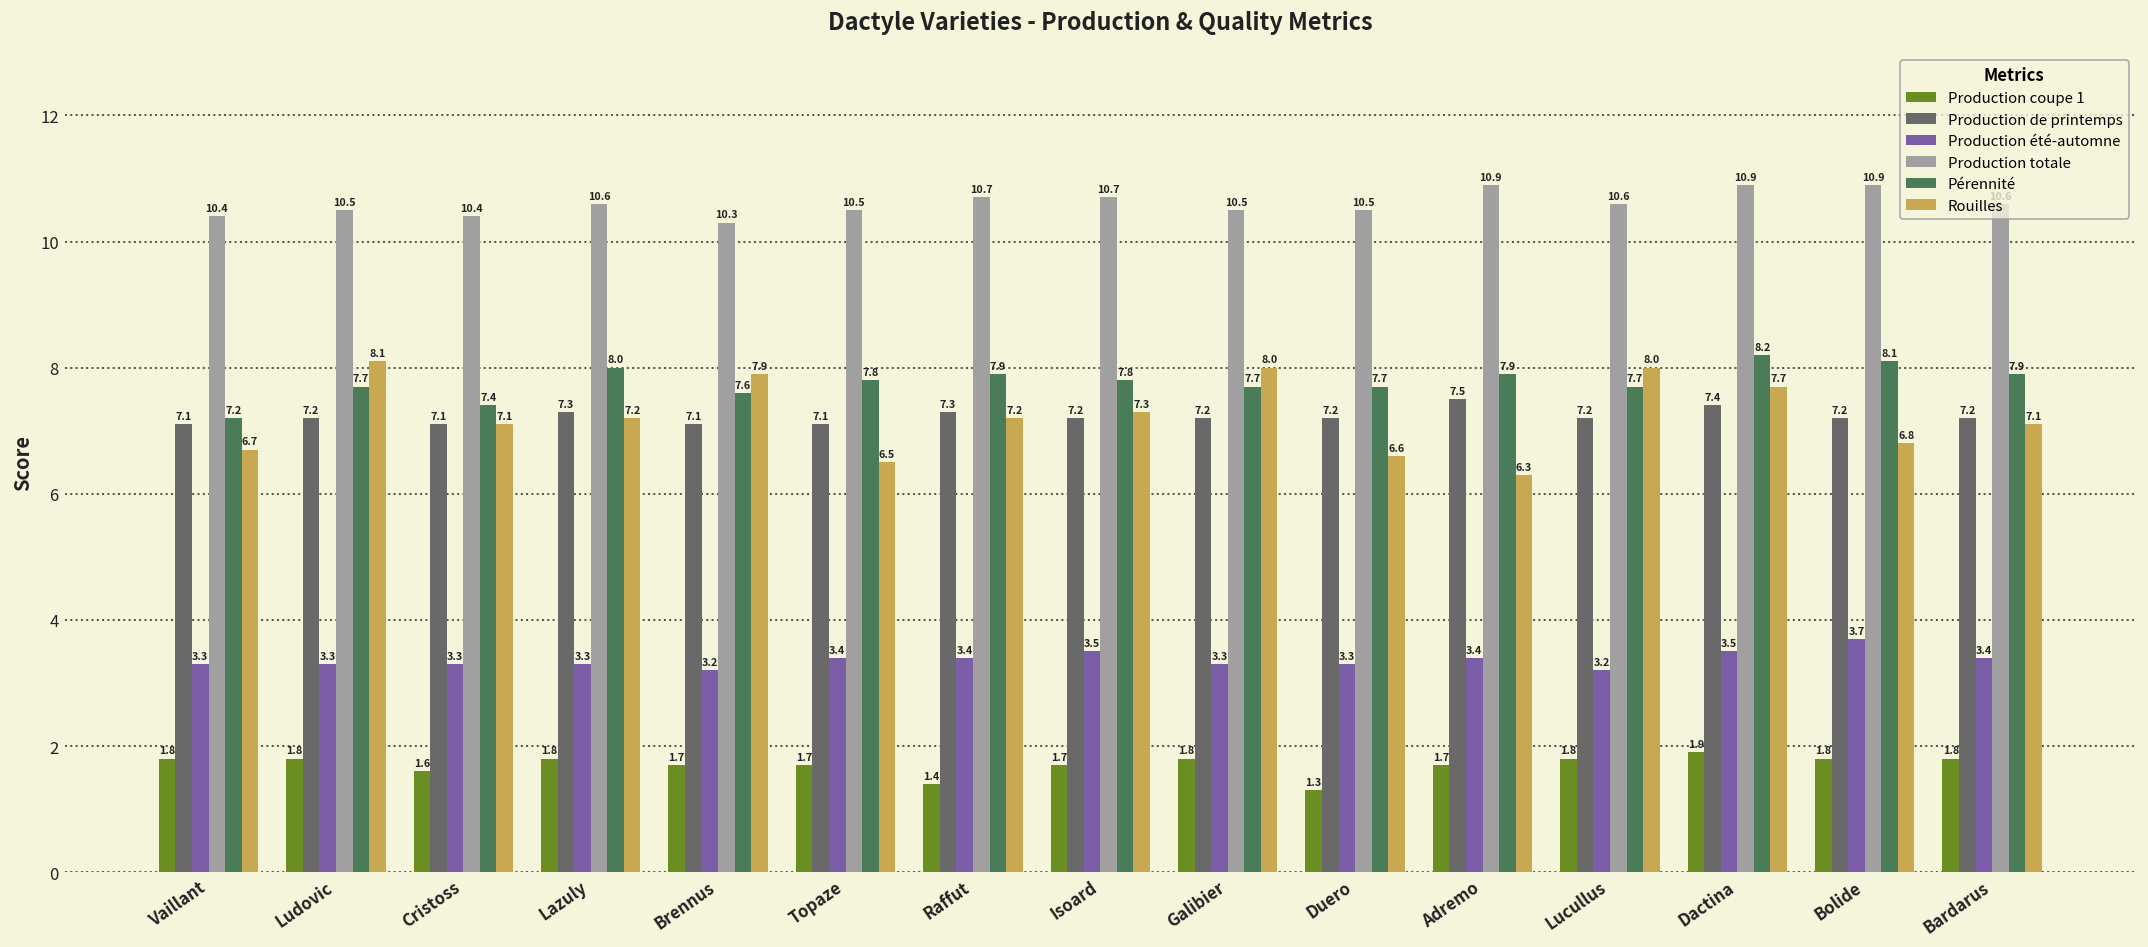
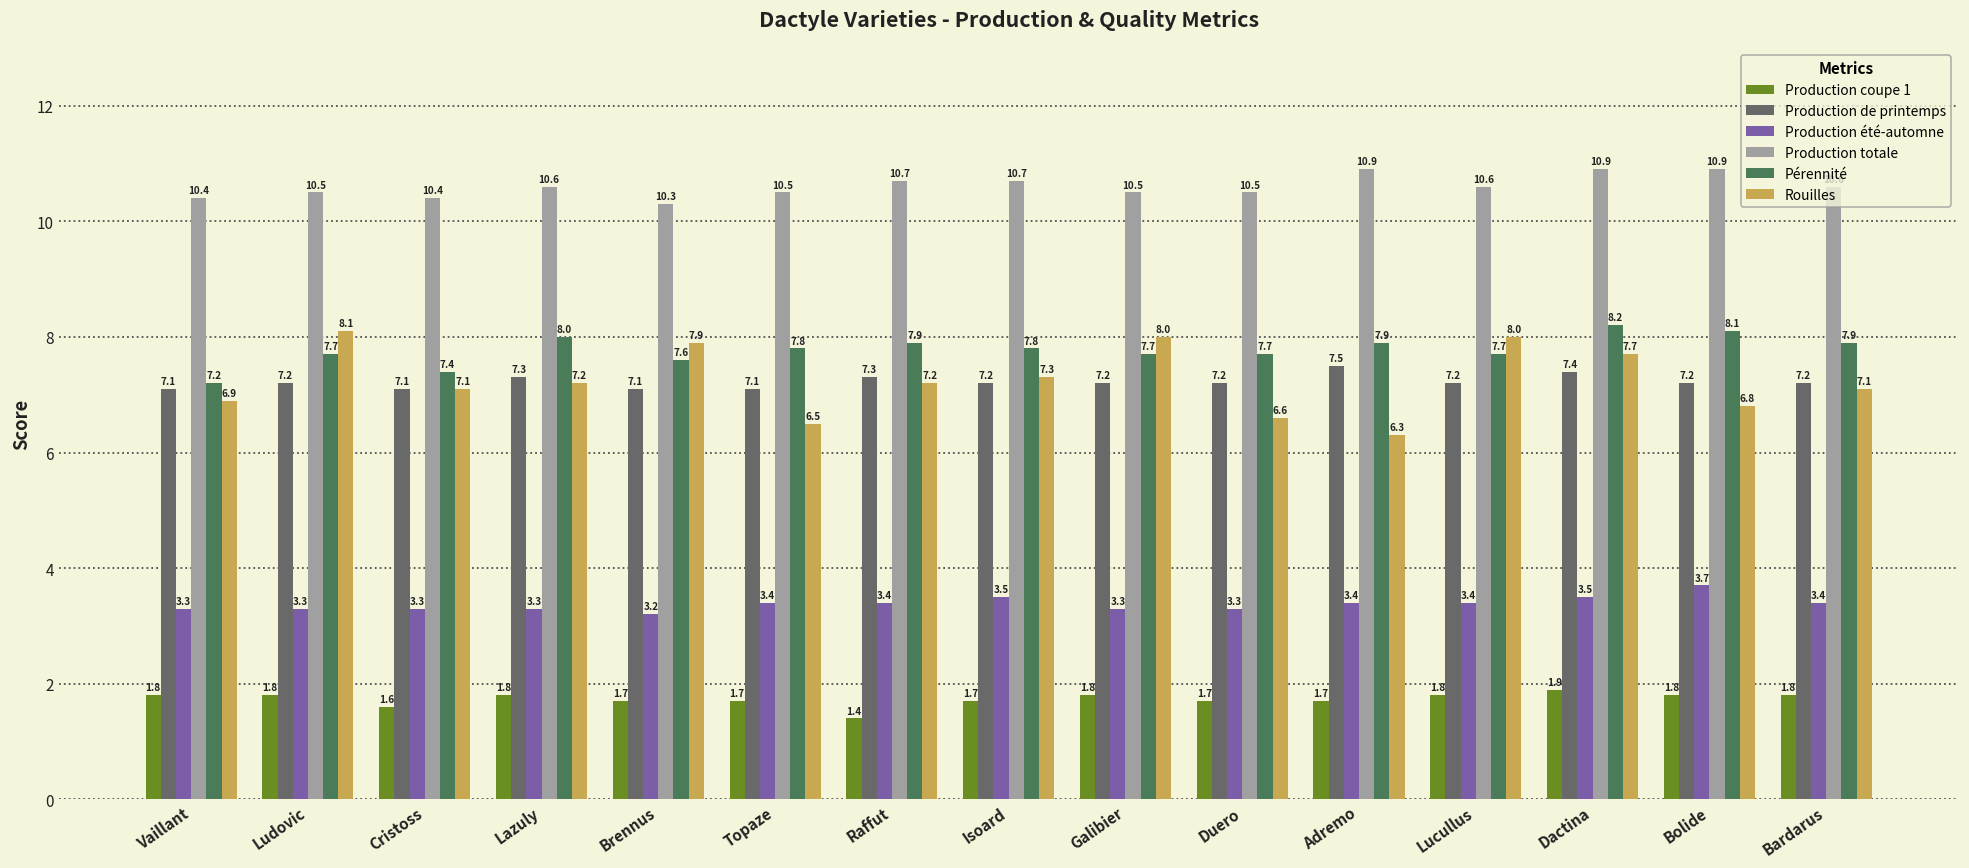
  {
    "Production coupe 1": {
      "Vaillant": 1.8,
      "Ludovic": 1.8,
      "Cristoss": 1.6,
      "Lazuly": 1.8,
      "Brennus": 1.7,
      "Topaze": 1.7,
      "Raffut": 1.4,
      "Isoard": 1.7,
      "Galibier": 1.8,
-     "Duero": 1.3,
+     "Duero": 1.7,
      "Adremo": 1.7,
      "Lucullus": 1.8,
      "Dactina": 1.9,
      "Bolide": 1.8,
      "Bardarus": 1.8
    },
    "Production été-automne": {
      "Vaillant": 3.3,
      "Ludovic": 3.3,
      "Cristoss": 3.3,
      "Lazuly": 3.3,
      "Brennus": 3.2,
      "Topaze": 3.4,
      "Raffut": 3.4,
      "Isoard": 3.5,
      "Galibier": 3.3,
      "Duero": 3.3,
      "Adremo": 3.4,
-     "Lucullus": 3.2,
+     "Lucullus": 3.4,
      "Dactina": 3.5,
      "Bolide": 3.7,
      "Bardarus": 3.4
    },
    "Production totale": {
      "Vaillant": 10.4,
      "Ludovic": 10.5,
      "Cristoss": 10.4,
      "Lazuly": 10.6,
      "Brennus": 10.3,
      "Topaze": 10.5,
      "Raffut": 10.7,
      "Isoard": 10.7,
      "Galibier": 10.5,
      "Duero": 10.5,
      "Adremo": 10.9,
      "Lucullus": 10.6,
      "Dactina": 10.9,
      "Bolide": 10.9
    },
    "Rouilles": {
-     "Vaillant": 6.7,
+     "Vaillant": 6.9,
      "Ludovic": 8.1,
      "Cristoss": 7.1,
      "Lazuly": 7.2,
      "Brennus": 7.9,
      "Topaze": 6.5,
      "Raffut": 7.2,
      "Isoard": 7.3,
      "Galibier": 8.0,
      "Duero": 6.6,
      "Adremo": 6.3,
      "Lucullus": 8.0,
      "Dactina": 7.7,
      "Bolide": 6.8,
      "Bardarus": 7.1
    }
  }
